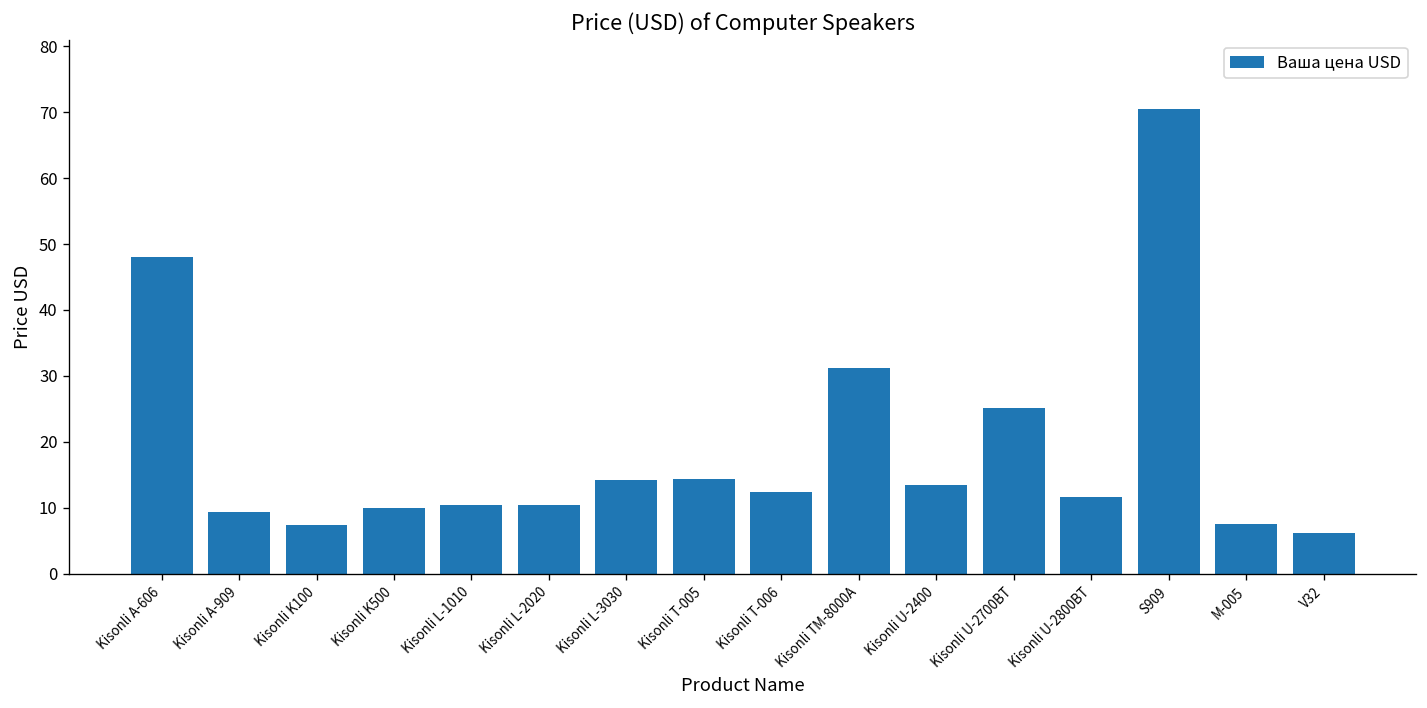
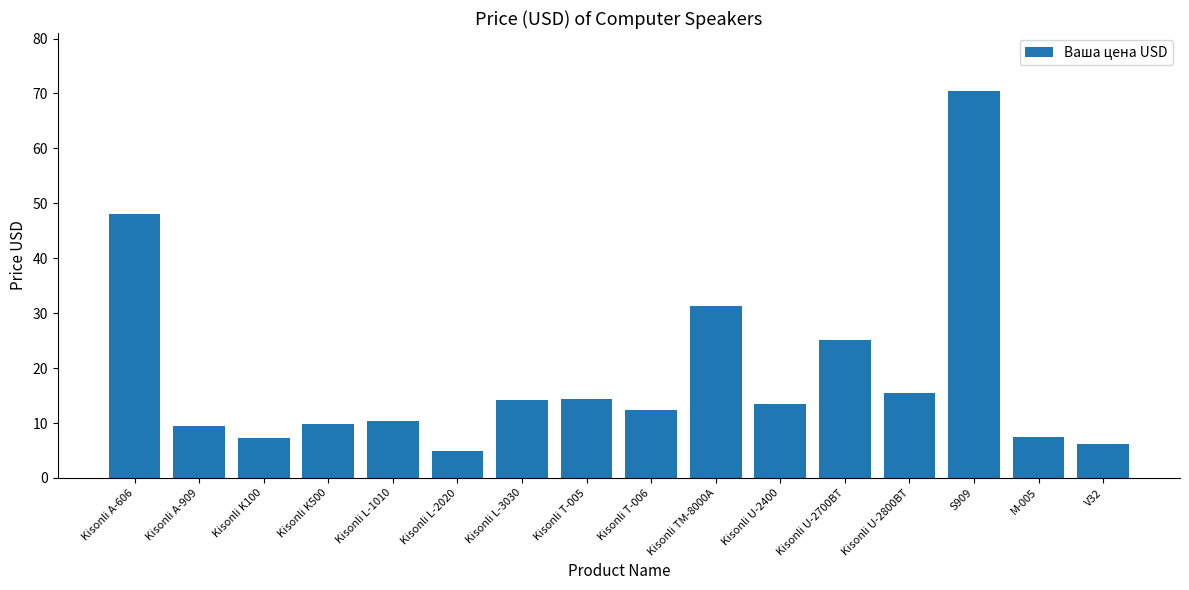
  {
    "Kisonli A-606": 48,
    "Kisonli A-909": 9,
    "Kisonli K100": 7,
    "Kisonli K500": 10,
    "Kisonli L-1010": 10,
-   "Kisonli L-2020": 10,
+   "Kisonli L-2020": 5,
    "Kisonli L-3030": 14,
    "Kisonli T-005": 14,
    "Kisonli T-006": 12,
    "Kisonli TM-8000A": 31,
    "Kisonli U-2400": 14,
    "Kisonli U-2700BT": 25,
-   "Kisonli U-2800BT": 12,
+   "Kisonli U-2800BT": 16,
    "S909": 70,
    "M-005": 8,
    "V32": 6
  }
